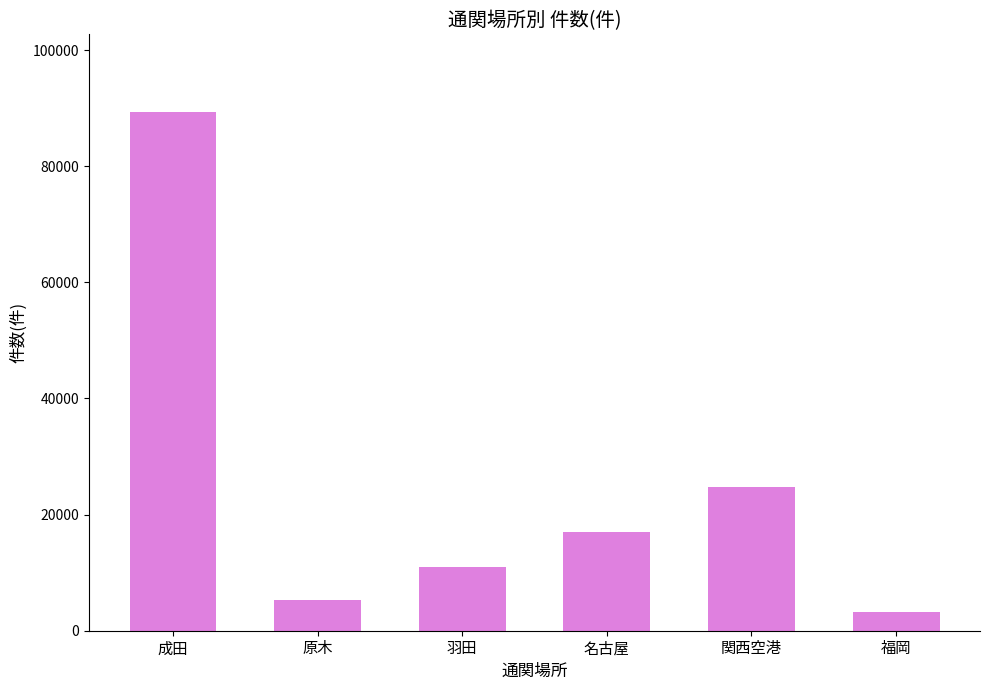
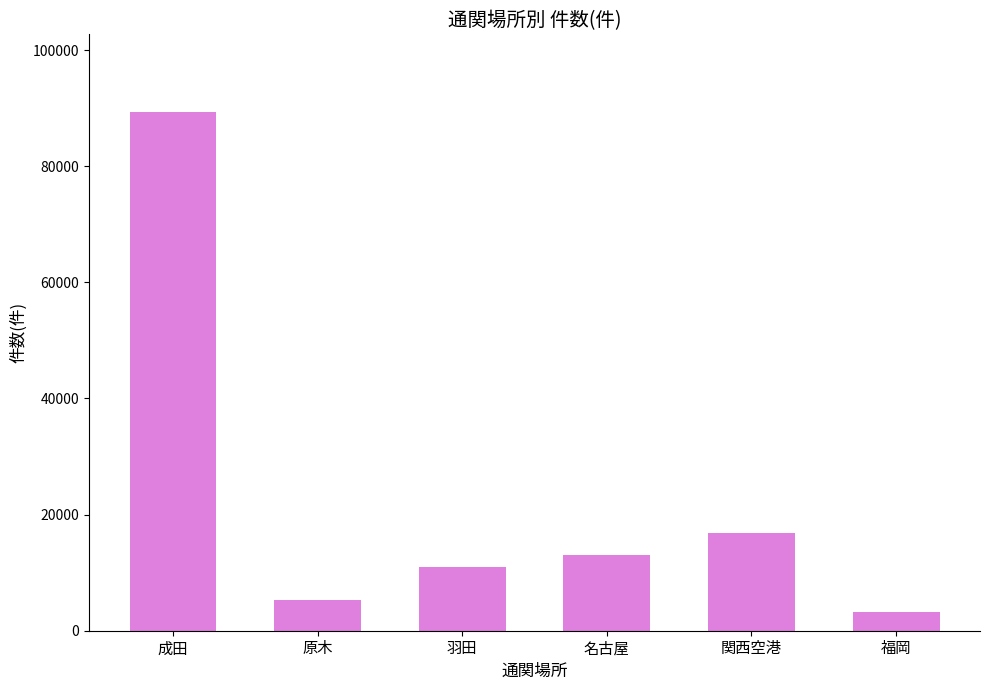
  {
    "成田": 89000,
    "原木": 5000,
    "羽田": 11000,
-   "名古屋": 17000,
-   "関西空港": 25000,
+   "名古屋": 13000,
+   "関西空港": 17000,
    "福岡": 3000
  }
